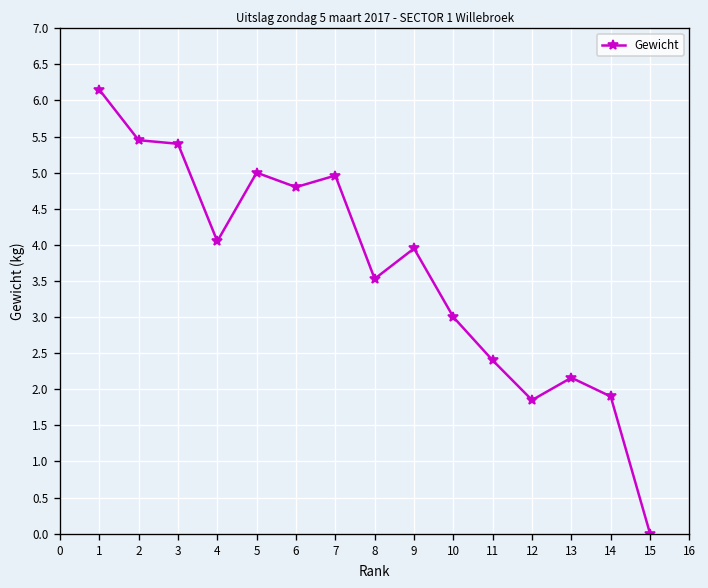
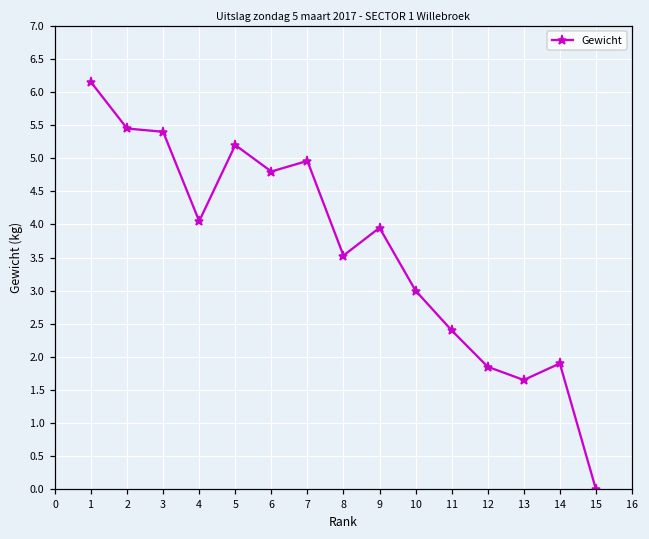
  {
    "1": 6.2,
    "2": 5.5,
    "3": 5.4,
    "4": 4.1,
-   "5": 5.0,
+   "5": 5.2,
    "6": 4.8,
    "7": 5.0,
    "8": 3.5,
    "9": 4.0,
    "10": 3.0,
    "11": 2.4,
    "12": 1.9,
-   "13": 2.2,
+   "13": 1.7,
    "14": 1.9,
    "15": 0.0
  }
